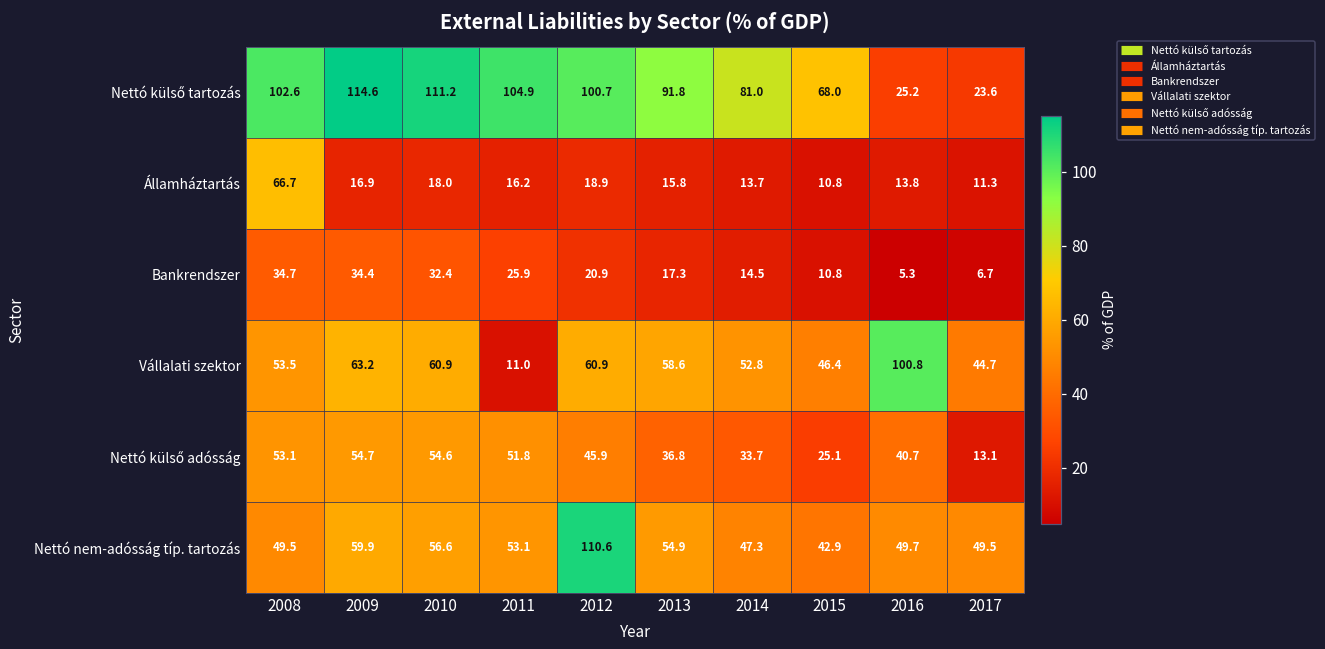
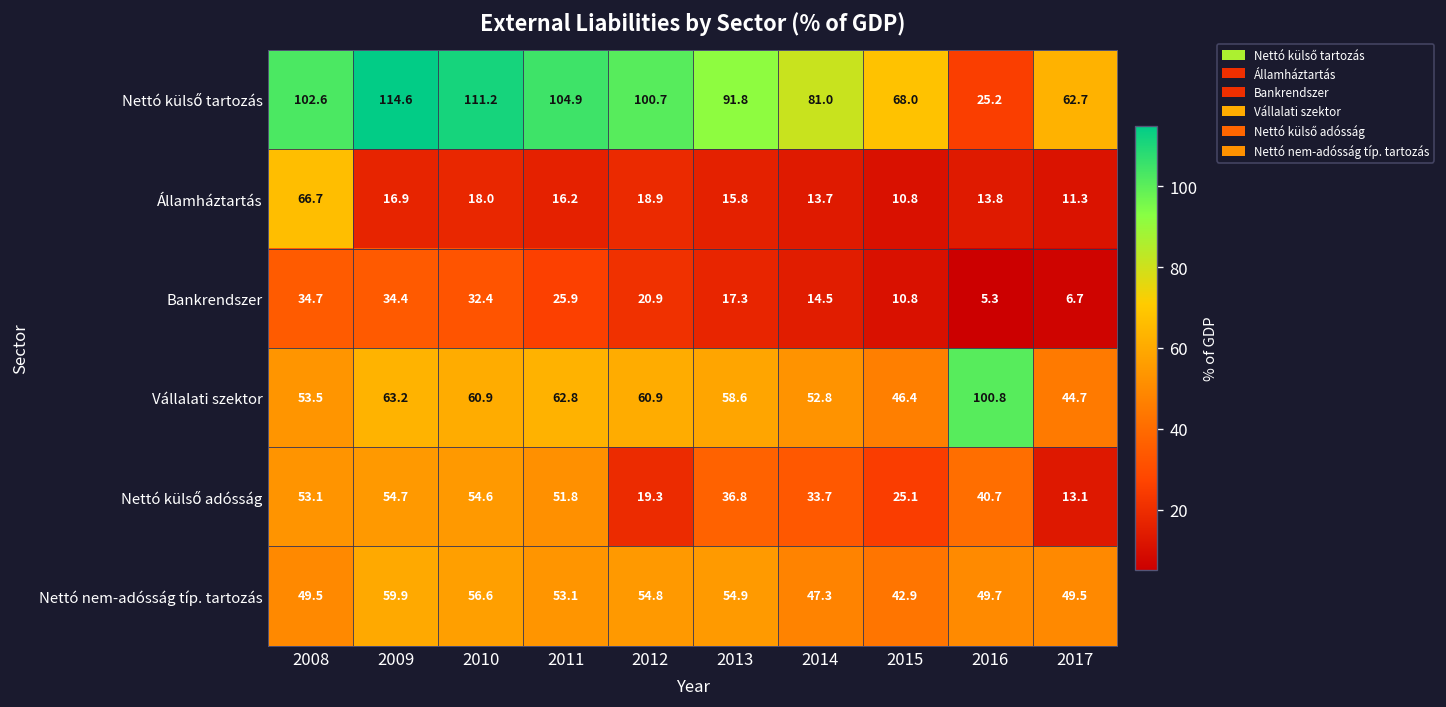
  {
    "Nettó külső tartozás": {
      "2008": 102.6,
      "2009": 114.6,
      "2010": 111.2,
      "2011": 104.9,
      "2012": 100.7,
      "2013": 91.8,
      "2014": 81.0,
      "2015": 68.0,
      "2016": 25.2,
-     "2017": 23.6
+     "2017": 62.7
    },
    "Államháztartás": {
      "2008": 66.7,
      "2009": 16.9,
      "2010": 18.0,
      "2011": 16.2,
      "2012": 18.9,
      "2013": 15.8,
      "2014": 13.7,
      "2015": 10.8,
      "2016": 13.8,
      "2017": 11.3
    },
    "Bankrendszer": {
      "2008": 34.7,
      "2009": 34.4,
      "2010": 32.4,
      "2011": 25.9,
      "2012": 20.9,
      "2013": 17.3,
      "2014": 14.5,
      "2015": 10.8,
      "2016": 5.3,
      "2017": 6.7
    },
    "Vállalati szektor": {
      "2008": 53.5,
      "2009": 63.2,
      "2010": 60.9,
-     "2011": 11.0,
+     "2011": 62.8,
      "2012": 60.9,
      "2013": 58.6,
      "2014": 52.8,
      "2015": 46.4,
      "2016": 100.8,
      "2017": 44.7
    },
    "Nettó külső adósság": {
      "2008": 53.1,
      "2009": 54.7,
      "2010": 54.6,
      "2011": 51.8,
-     "2012": 45.9,
+     "2012": 19.3,
      "2013": 36.8,
      "2014": 33.7,
      "2015": 25.1,
      "2016": 40.7,
      "2017": 13.1
    },
    "Nettó nem-adósság típ. tartozás": {
      "2008": 49.5,
      "2009": 59.9,
      "2010": 56.6,
      "2011": 53.1,
-     "2012": 110.6,
+     "2012": 54.8,
      "2013": 54.9,
      "2014": 47.3,
      "2015": 42.9,
      "2016": 49.7,
      "2017": 49.5
    }
  }
